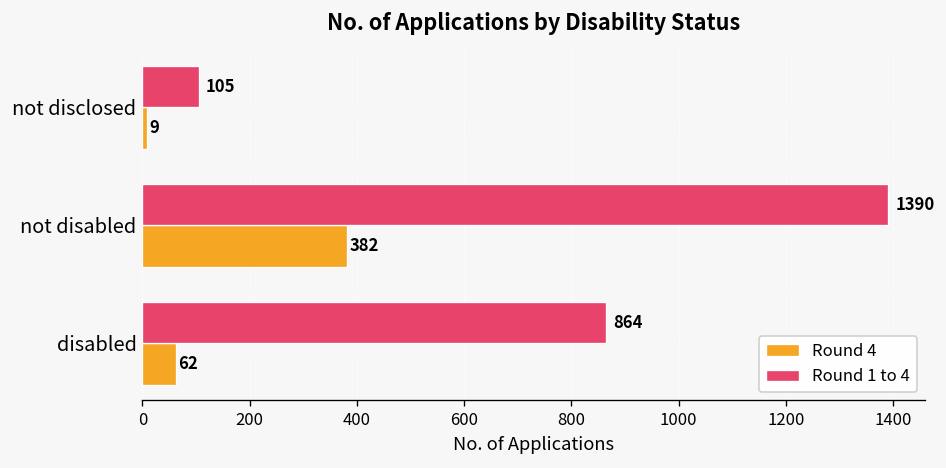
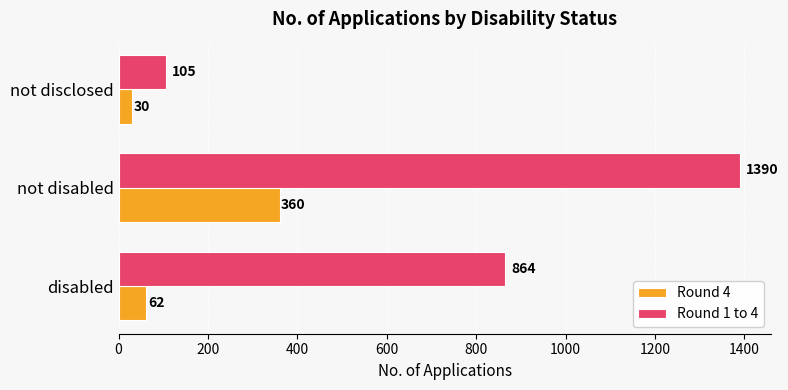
  {
    "Round 4": {
-     "not disclosed": 9,
-     "not disabled": 382,
+     "not disclosed": 30,
+     "not disabled": 360,
      "disabled": 62
    },
    "Round 1 to 4": {
      "not disclosed": 105,
      "not disabled": 1390,
      "disabled": 864
    }
  }
